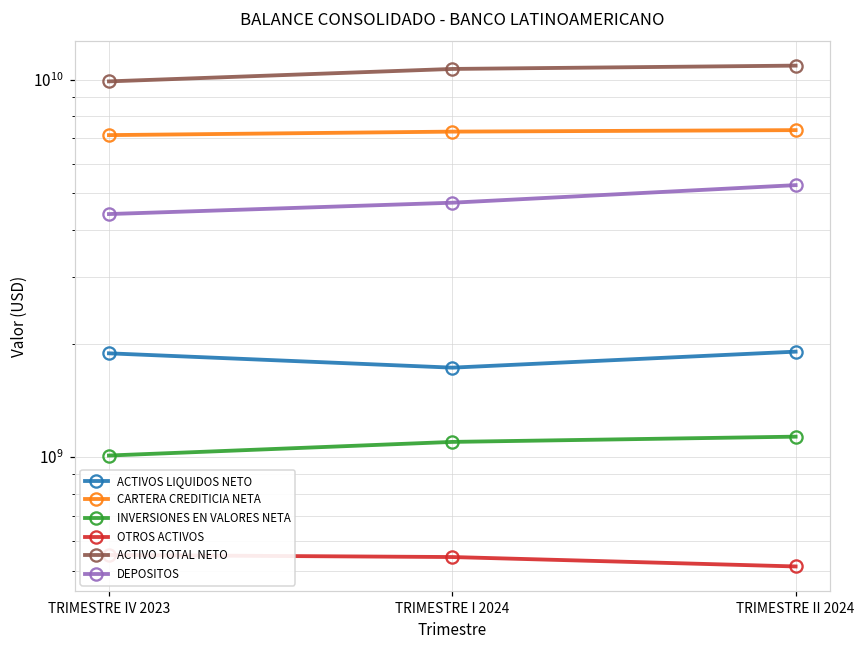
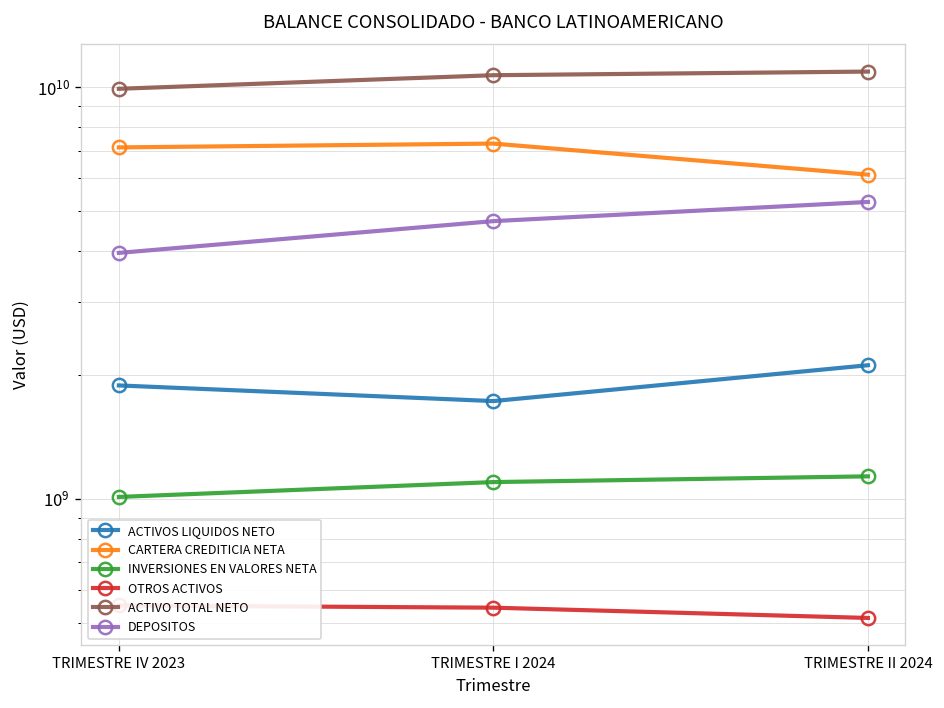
  {
    "ACTIVOS LIQUIDOS NETO": {
      "TRIMESTRE IV 2023": 1900000000,
      "TRIMESTRE I 2024": 1700000000,
-     "TRIMESTRE II 2024": 1900000000
+     "TRIMESTRE II 2024": 2100000000
    },
    "CARTERA CREDITICIA NETA": {
      "TRIMESTRE IV 2023": 7100000000,
      "TRIMESTRE I 2024": 7300000000,
-     "TRIMESTRE II 2024": 7400000000
+     "TRIMESTRE II 2024": 6100000000
    },
    "INVERSIONES EN VALORES NETA": {
      "TRIMESTRE IV 2023": 1010000000,
      "TRIMESTRE I 2024": 1100000000,
      "TRIMESTRE II 2024": 1130000000
    },
    "OTROS ACTIVOS": {
      "TRIMESTRE I 2024": 540000000,
      "TRIMESTRE II 2024": 510000000
    },
    "ACTIVO TOTAL NETO": {
      "TRIMESTRE IV 2023": 9900000000,
      "TRIMESTRE I 2024": 10700000000,
      "TRIMESTRE II 2024": 10900000000
    },
    "DEPOSITOS": {
-     "TRIMESTRE IV 2023": 4400000000,
+     "TRIMESTRE IV 2023": 4000000000,
      "TRIMESTRE I 2024": 4700000000,
      "TRIMESTRE II 2024": 5300000000
    }
  }
